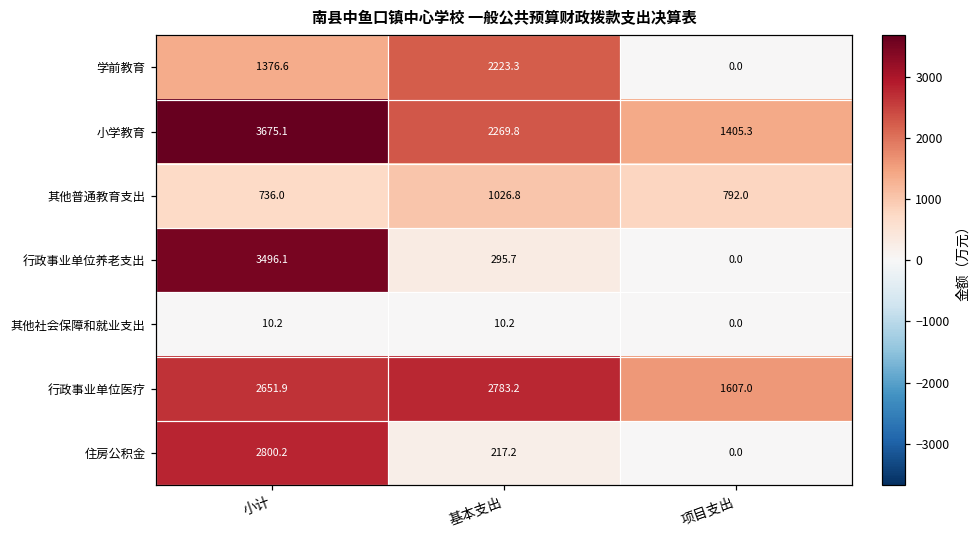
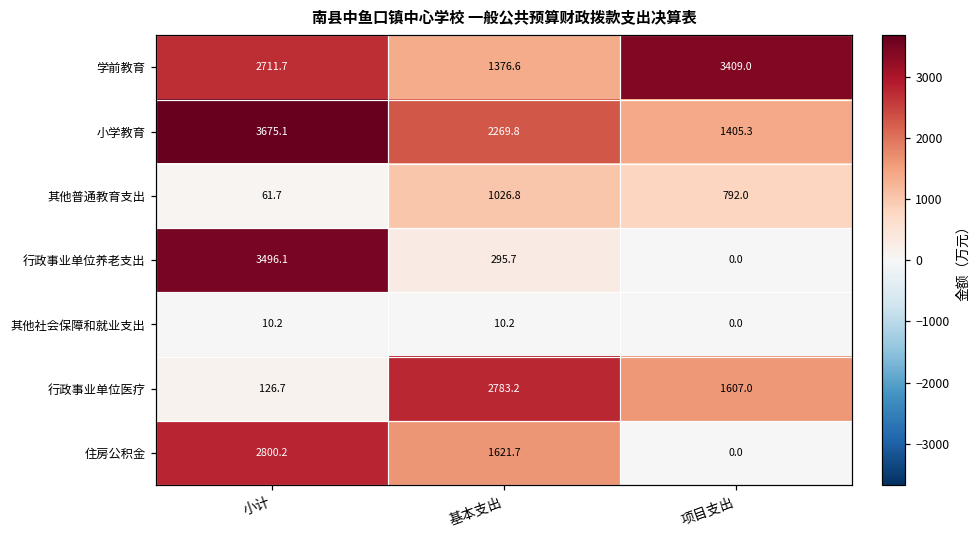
  {
    "学前教育": {
-     "小计": 1376.6,
-     "基本支出": 2223.3,
-     "项目支出": 0.0
+     "小计": 2711.7,
+     "基本支出": 1376.6,
+     "项目支出": 3409.0
    },
    "小学教育": {
      "小计": 3675.1,
      "基本支出": 2269.8,
      "项目支出": 1405.3
    },
    "其他普通教育支出": {
-     "小计": 736.0,
+     "小计": 61.7,
      "基本支出": 1026.8,
      "项目支出": 792.0
    },
    "行政事业单位养老支出": {
      "小计": 3496.1,
      "基本支出": 295.7,
      "项目支出": 0.0
    },
    "其他社会保障和就业支出": {
      "小计": 10.2,
      "基本支出": 10.2,
      "项目支出": 0.0
    },
    "行政事业单位医疗": {
-     "小计": 2651.9,
+     "小计": 126.7,
      "基本支出": 2783.2,
      "项目支出": 1607.0
    },
    "住房公积金": {
      "小计": 2800.2,
-     "基本支出": 217.2,
+     "基本支出": 1621.7,
      "项目支出": 0.0
    }
  }
